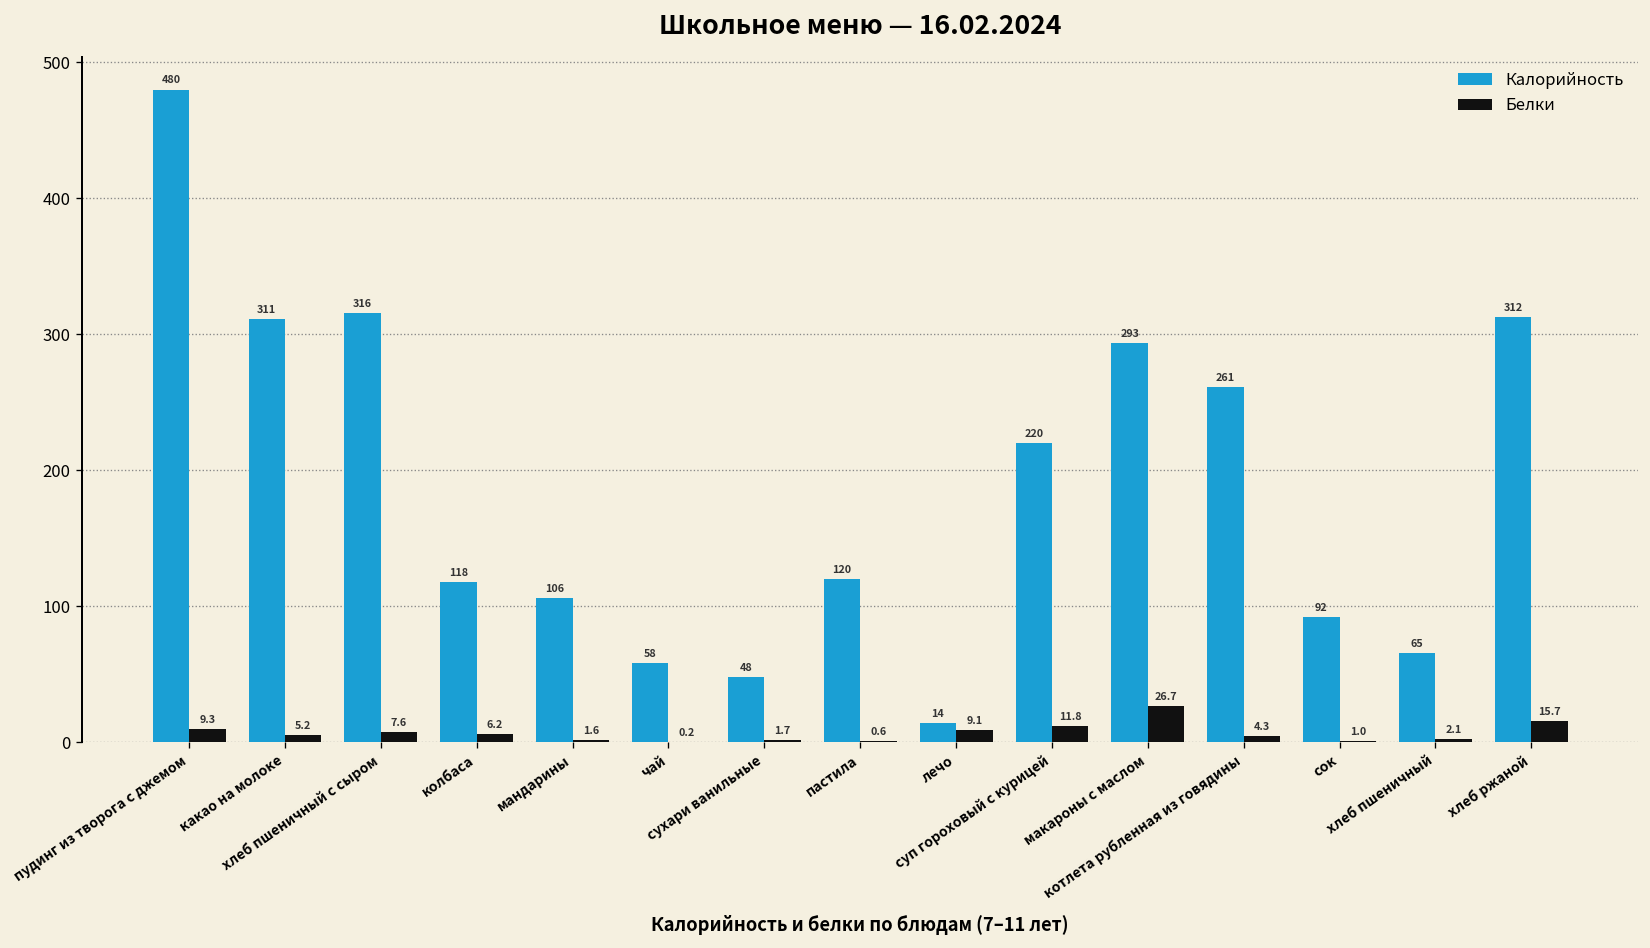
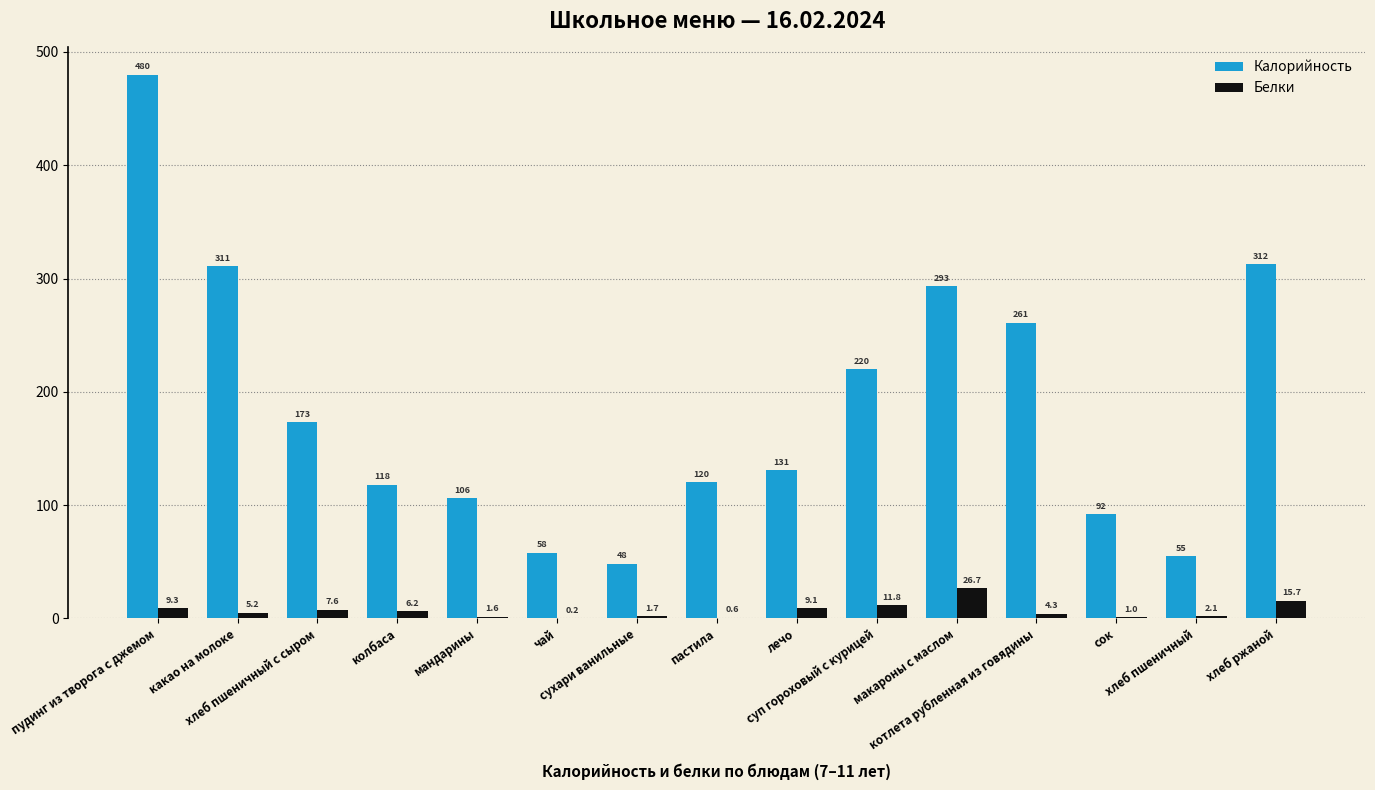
  {
    "Калорийность": {
      "пудинг из творога с джемом": 480,
      "какао на молоке": 311,
-     "хлеб пшеничный с сыром": 316,
+     "хлеб пшеничный с сыром": 173,
      "колбаса": 118,
      "мандарины": 106,
      "чай": 58,
      "сухари ванильные": 48,
      "пастила": 120,
-     "лечо": 14,
+     "лечо": 131,
      "суп гороховый с курицей": 220,
      "макароны с маслом": 293,
      "котлета рубленная из говядины": 261,
      "сок": 92,
-     "хлеб пшеничный": 65,
+     "хлеб пшеничный": 55,
      "хлеб ржаной": 312
    },
    "Белки": {
      "пудинг из творога с джемом": 9.3,
      "какао на молоке": 5.2,
      "хлеб пшеничный с сыром": 7.6,
      "колбаса": 6.2,
      "мандарины": 1.6,
      "чай": 0.2,
      "сухари ванильные": 1.7,
      "пастила": 0.6,
      "лечо": 9.1,
      "суп гороховый с курицей": 11.8,
      "макароны с маслом": 26.7,
      "котлета рубленная из говядины": 4.3,
      "сок": 1.0,
      "хлеб пшеничный": 2.1,
      "хлеб ржаной": 15.7
    }
  }
